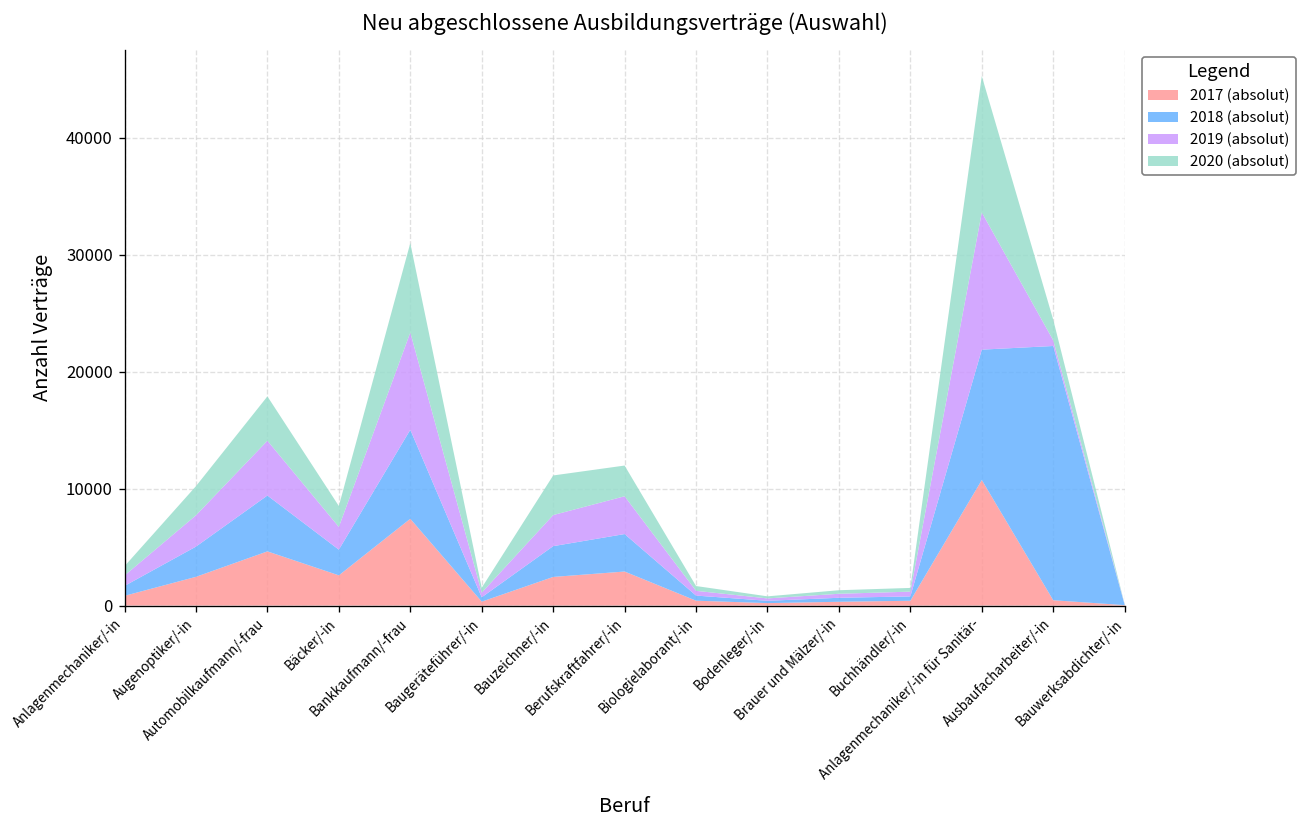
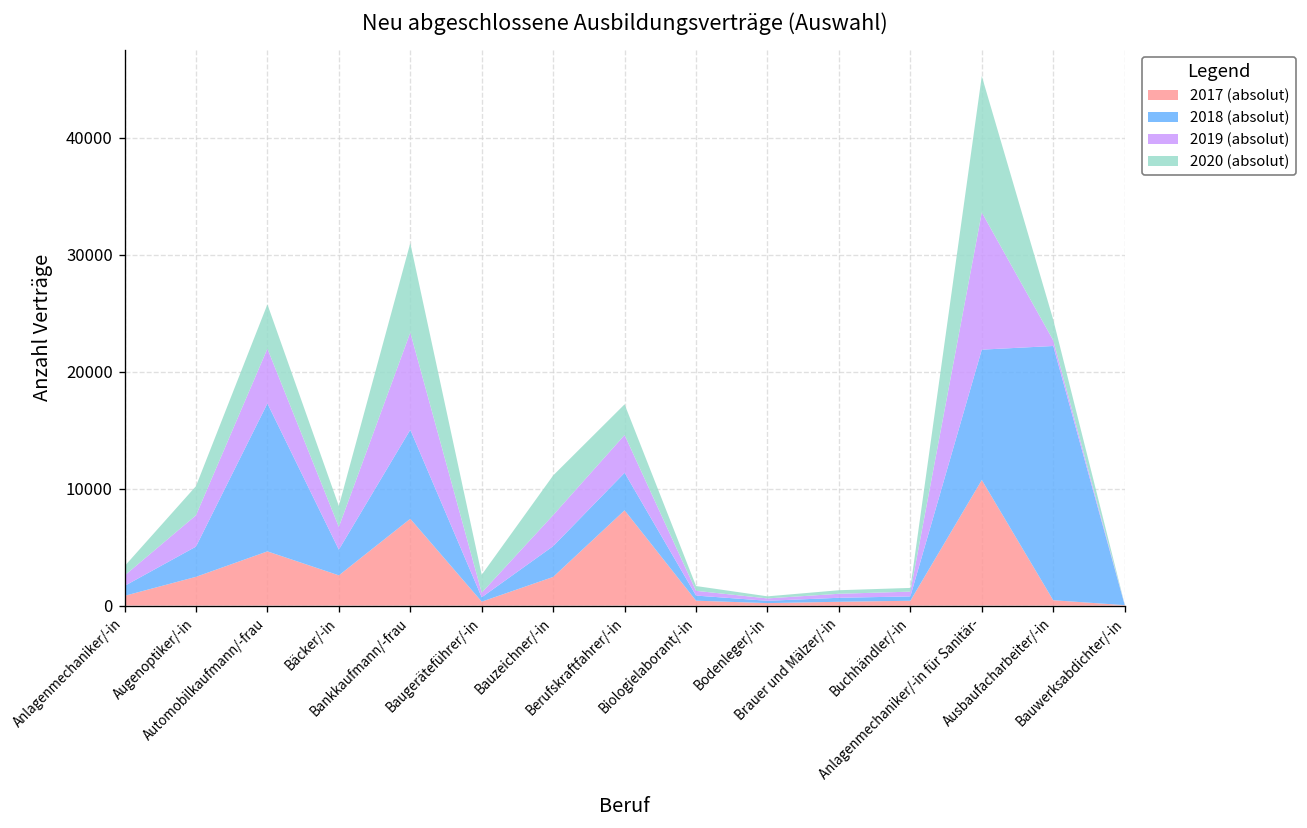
  {
    "2017 (absolut)": {
      "Anlagenmechaniker/-in": 1000,
      "Augenoptiker/-in": 2000,
      "Automobilkaufmann/-frau": 5000,
      "Bäcker/-in": 3000,
      "Bankkaufmann/-frau": 7000,
      "Baugeräteführer/-in": 0,
      "Bauzeichner/-in": 2000,
-     "Berufskraftfahrer/-in": 3000,
+     "Berufskraftfahrer/-in": 8000,
      "Biologielaborant/-in": 0,
      "Brauer und Mälzer/-in": 0,
      "Buchhändler/-in": 0,
      "Anlagenmechaniker/-in für Sanitär-": 11000,
      "Ausbaufacharbeiter/-in": 0
    },
    "2018 (absolut)": {
      "Anlagenmechaniker/-in": 1000,
      "Augenoptiker/-in": 3000,
-     "Automobilkaufmann/-frau": 5000,
+     "Automobilkaufmann/-frau": 13000,
      "Bäcker/-in": 2000,
      "Bankkaufmann/-frau": 8000,
      "Baugeräteführer/-in": 0,
      "Bauzeichner/-in": 3000,
      "Berufskraftfahrer/-in": 3000,
      "Biologielaborant/-in": 0,
      "Brauer und Mälzer/-in": 0,
      "Buchhändler/-in": 0,
      "Anlagenmechaniker/-in für Sanitär-": 11000,
      "Ausbaufacharbeiter/-in": 22000
    },
    "2019 (absolut)": {
      "Anlagenmechaniker/-in": 1000,
      "Augenoptiker/-in": 3000,
      "Automobilkaufmann/-frau": 5000,
      "Bäcker/-in": 2000,
      "Bankkaufmann/-frau": 8000,
      "Baugeräteführer/-in": 0,
      "Bauzeichner/-in": 3000,
      "Berufskraftfahrer/-in": 3000,
      "Biologielaborant/-in": 0,
      "Brauer und Mälzer/-in": 0,
      "Buchhändler/-in": 0,
      "Anlagenmechaniker/-in für Sanitär-": 12000,
      "Ausbaufacharbeiter/-in": 0
    },
    "2020 (absolut)": {
      "Anlagenmechaniker/-in": 1000,
      "Augenoptiker/-in": 2000,
      "Automobilkaufmann/-frau": 4000,
      "Bäcker/-in": 2000,
      "Bankkaufmann/-frau": 8000,
-     "Baugeräteführer/-in": 0,
+     "Baugeräteführer/-in": 2000,
      "Bauzeichner/-in": 3000,
      "Berufskraftfahrer/-in": 3000,
      "Biologielaborant/-in": 0,
      "Brauer und Mälzer/-in": 0,
      "Buchhändler/-in": 0,
      "Anlagenmechaniker/-in für Sanitär-": 12000,
      "Ausbaufacharbeiter/-in": 2000
    }
  }
